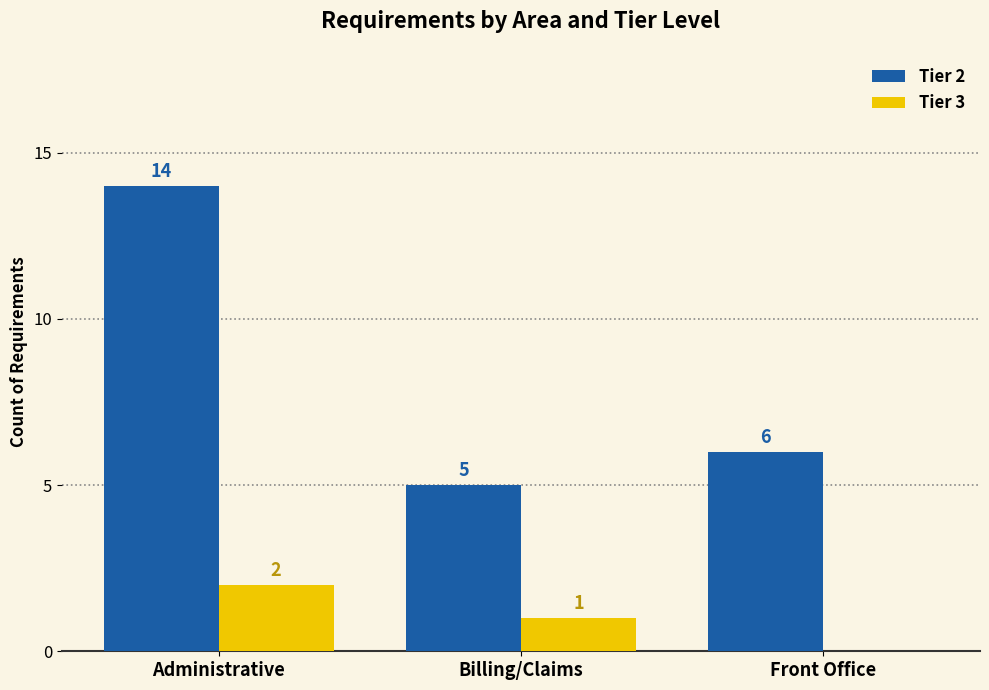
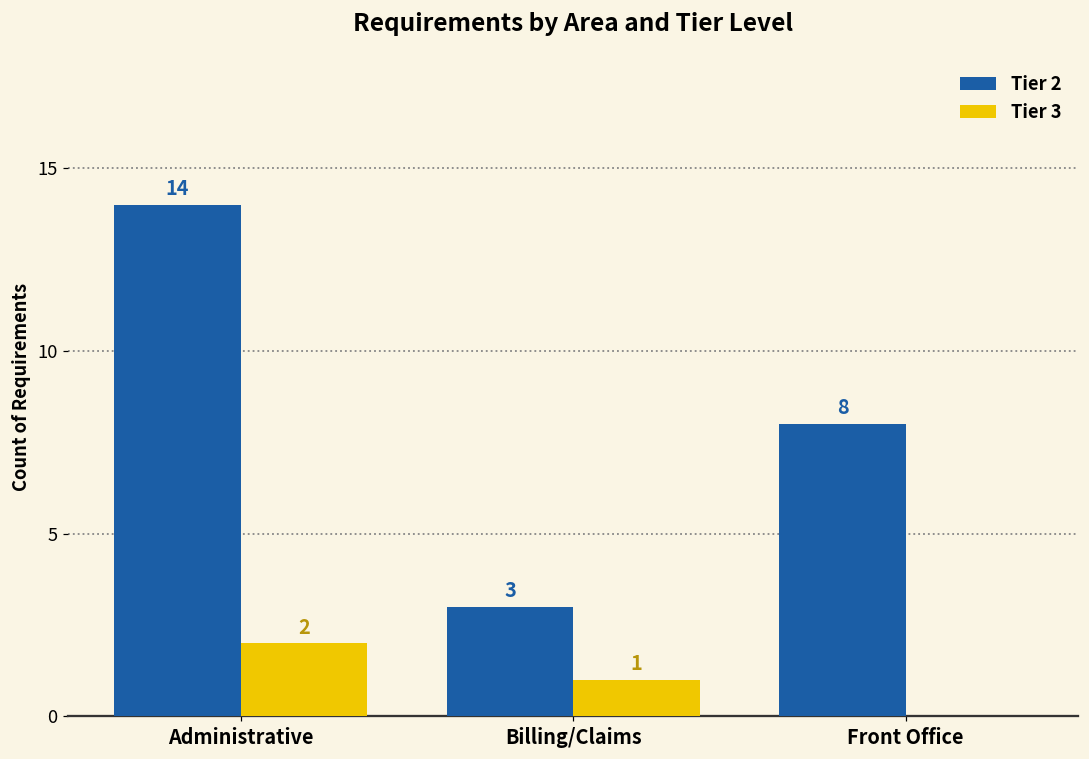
  {
    "Tier 2": {
      "Administrative": 14,
-     "Billing/Claims": 5,
-     "Front Office": 6
+     "Billing/Claims": 3,
+     "Front Office": 8
    },
    "Tier 3": {
      "Administrative": 2,
      "Billing/Claims": 1
    }
  }
